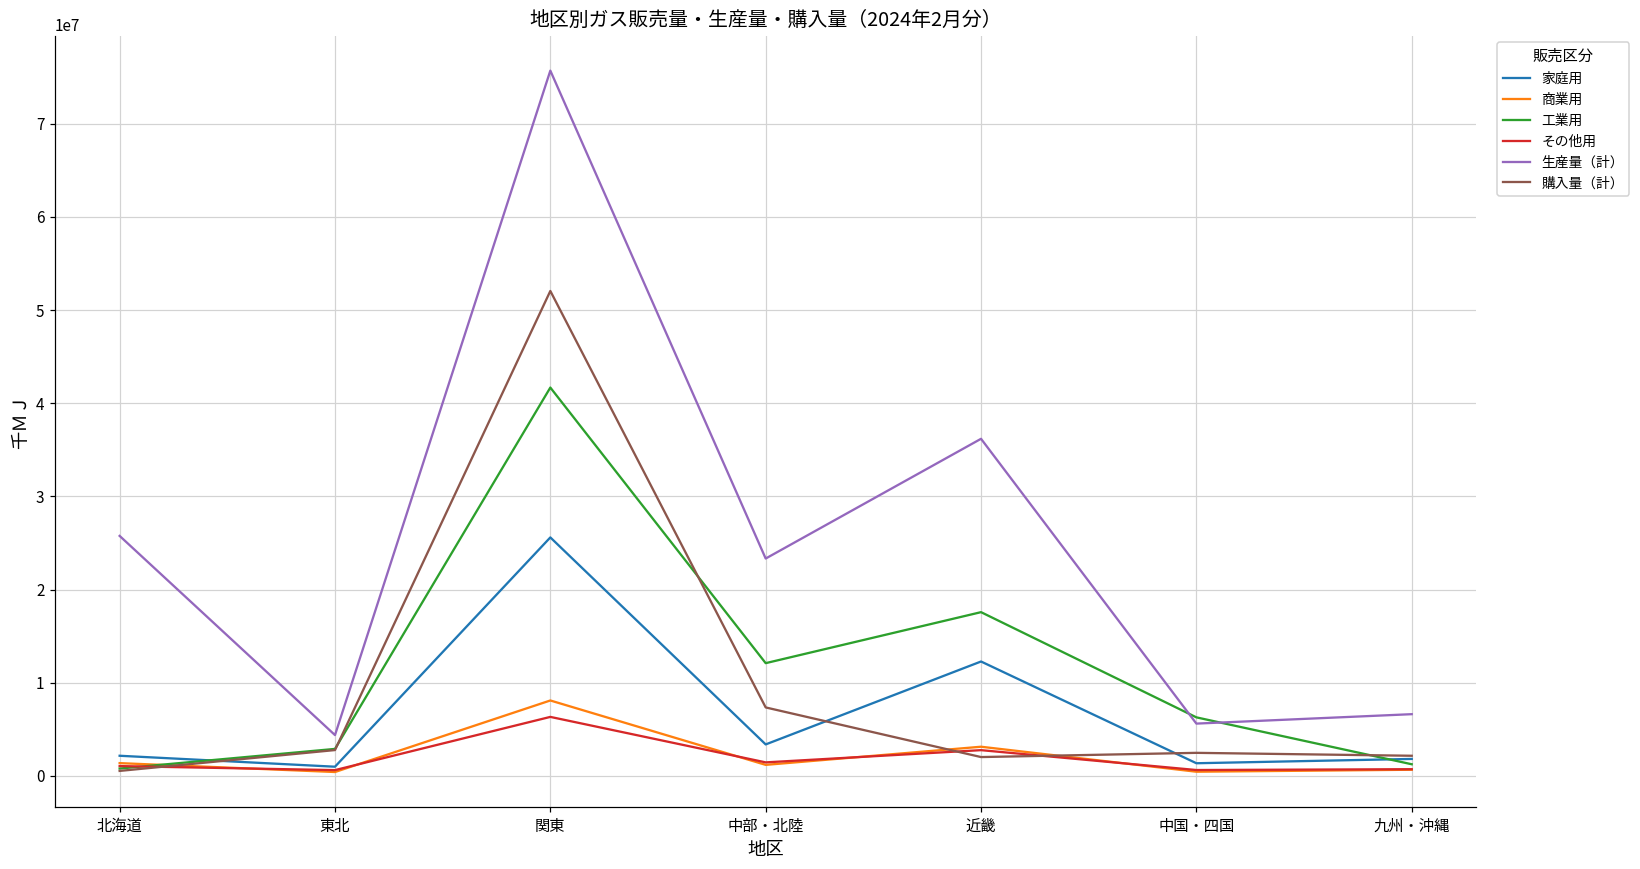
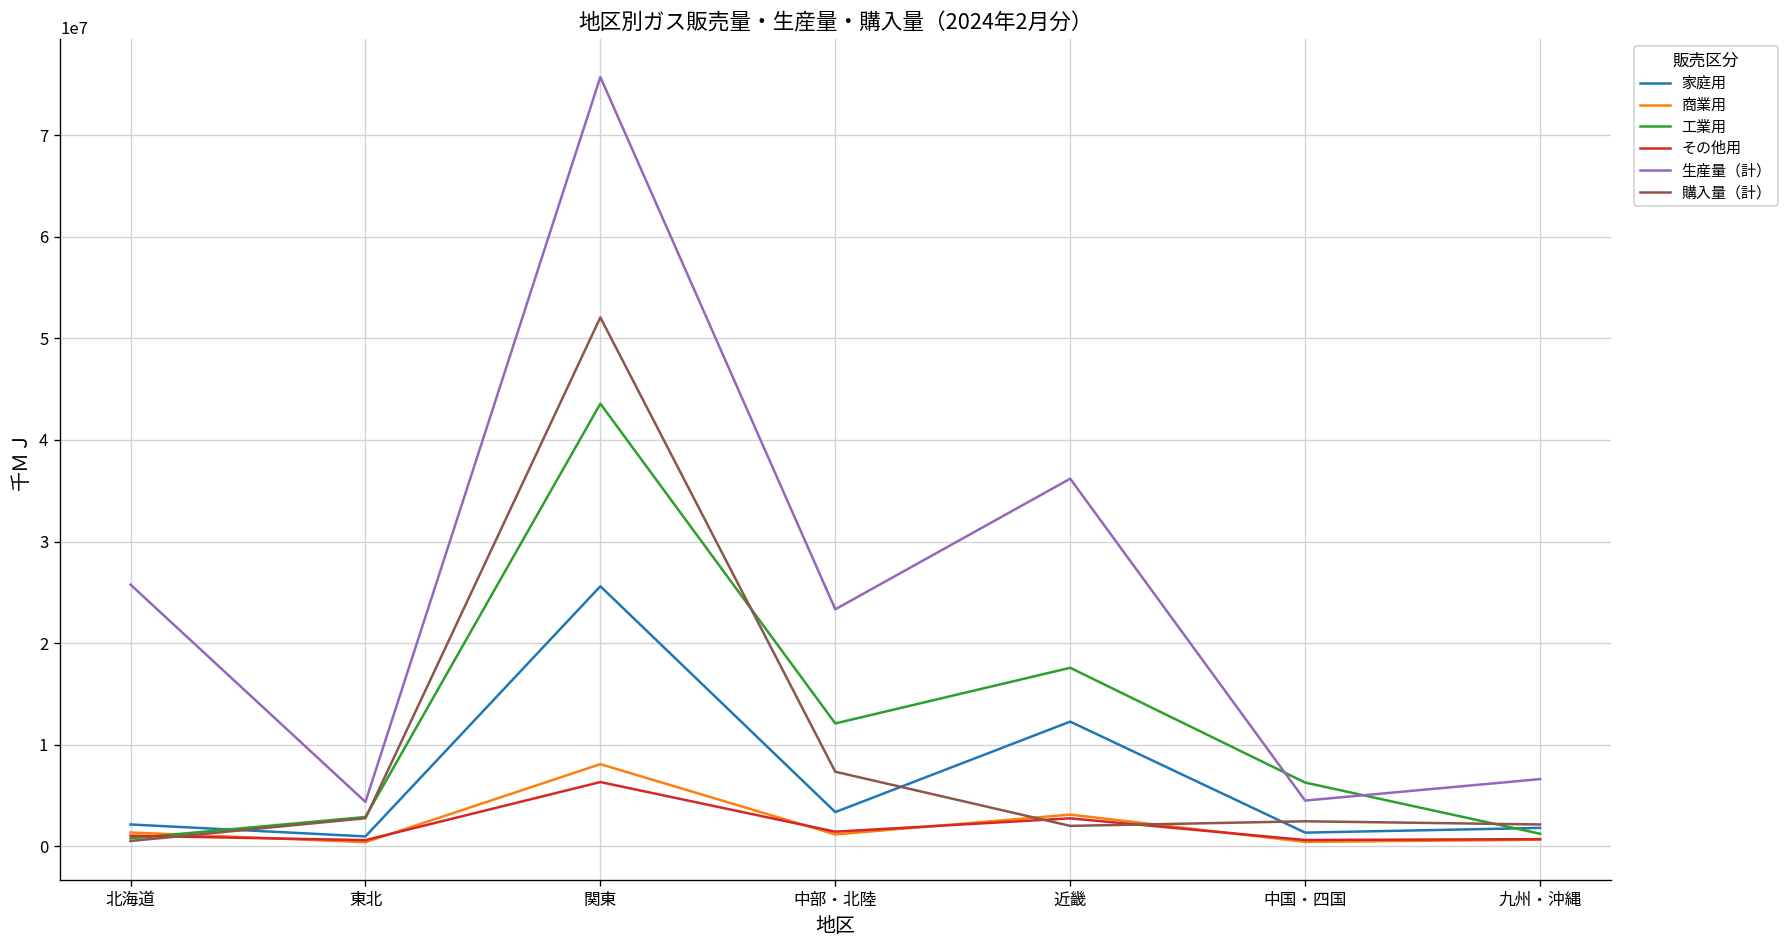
  {
    "家庭用": {
      "北海道": 2000000,
      "東北": 1000000,
      "関東": 26000000,
      "中部・北陸": 3000000,
      "近畿": 12000000,
      "中国・四国": 1000000,
      "九州・沖縄": 2000000
    },
    "商業用": {
      "北海道": 1000000,
      "関東": 8000000,
      "近畿": 3000000
    },
    "工業用": {
-     "関東": 42000000,
+     "関東": 44000000,
      "中部・北陸": 12000000,
      "近畿": 18000000,
      "中国・四国": 6000000,
      "九州・沖縄": 1000000
    },
    "その他用": {
      "関東": 6000000,
      "近畿": 3000000
    },
    "生産量（計）": {
      "北海道": 26000000,
      "東北": 4000000,
      "関東": 76000000,
      "中部・北陸": 23000000,
      "近畿": 36000000,
-     "中国・四国": 6000000,
+     "中国・四国": 5000000,
      "九州・沖縄": 7000000
    },
    "購入量（計）": {
      "関東": 52000000,
      "中部・北陸": 7000000,
      "近畿": 2000000,
      "中国・四国": 2000000,
      "九州・沖縄": 2000000
    }
  }
